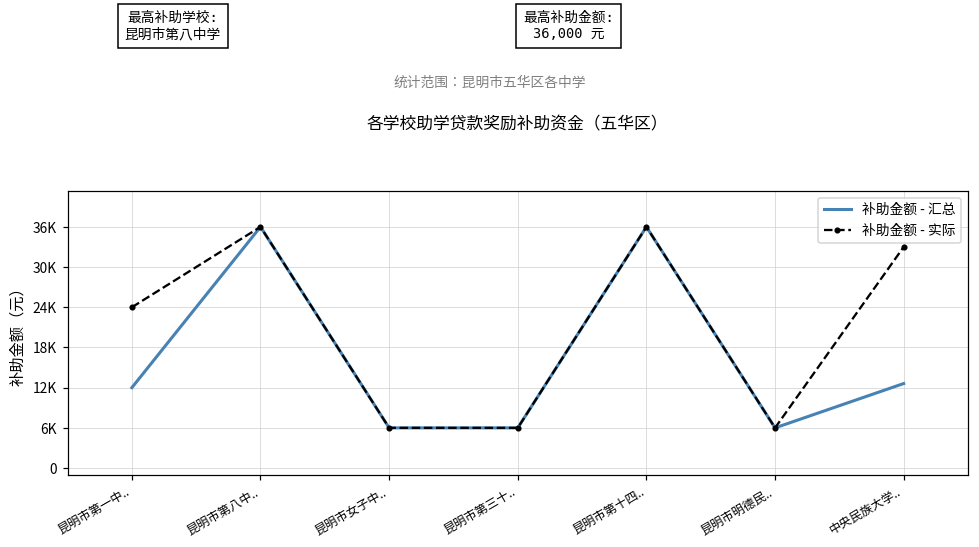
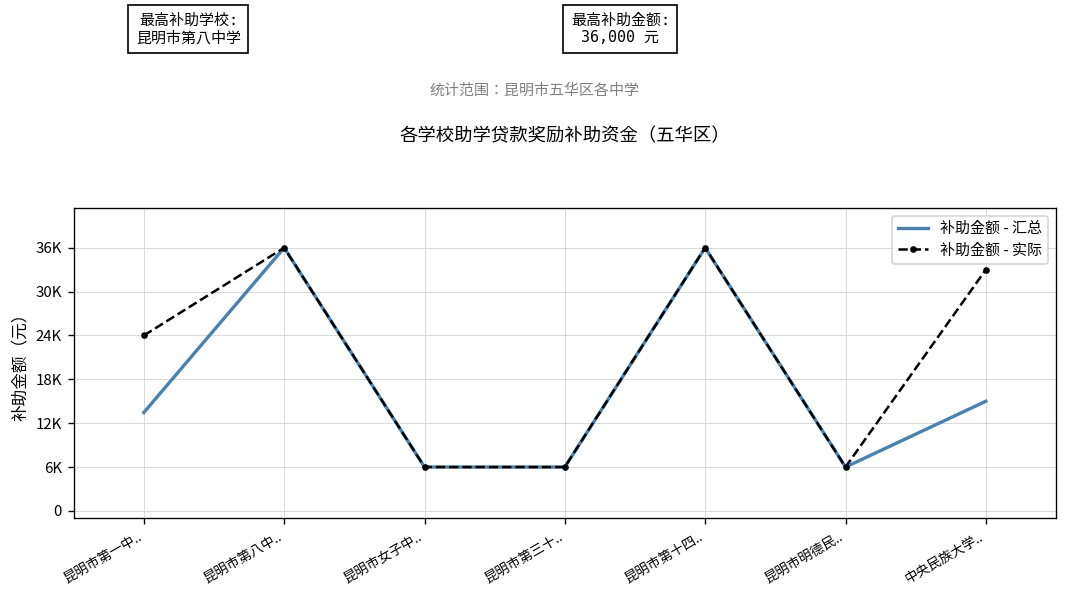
  {
    "补助金额 - 汇总": {
-     "昆明市第一中..": 12000,
-     "中央民族大学..": 13000
+     "昆明市第一中..": 13000,
+     "中央民族大学..": 15000
    },
    "补助金额 - 实际": {
      "昆明市第一中..": 24000,
      "中央民族大学..": 33000
    }
  }
